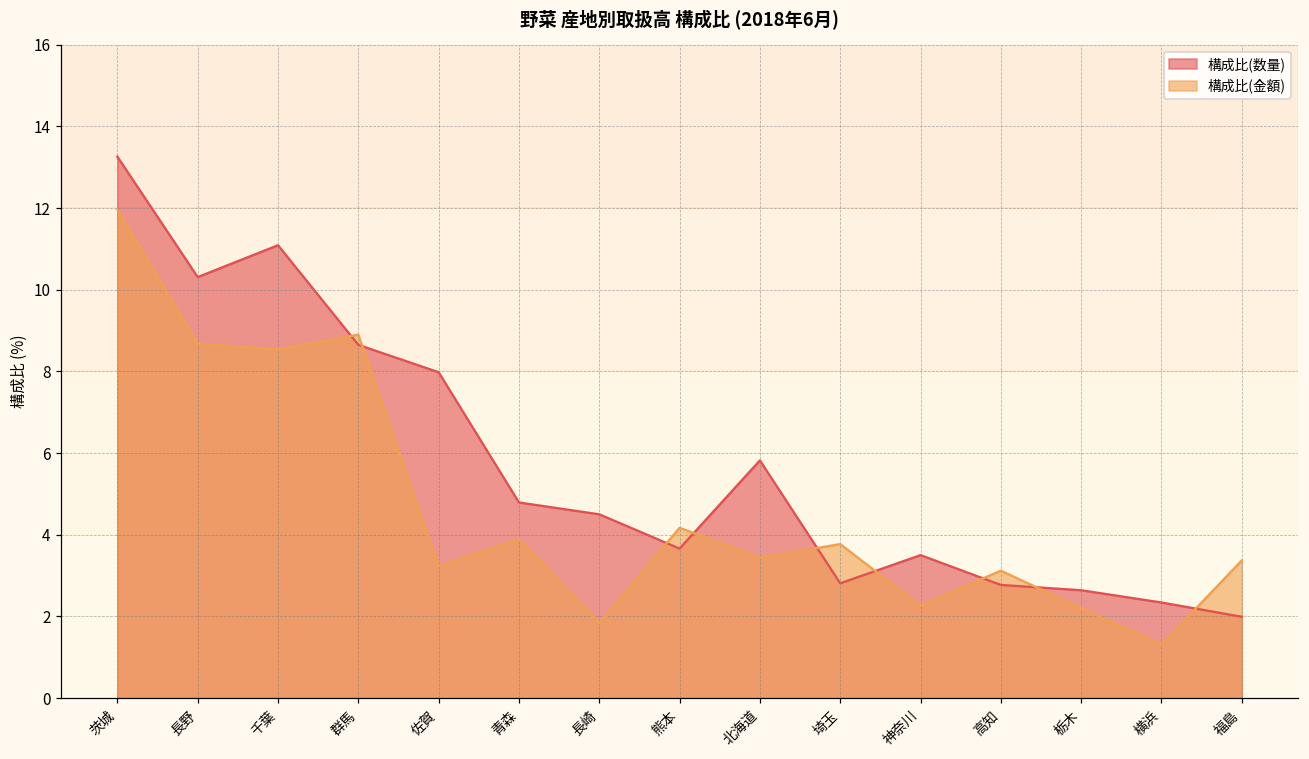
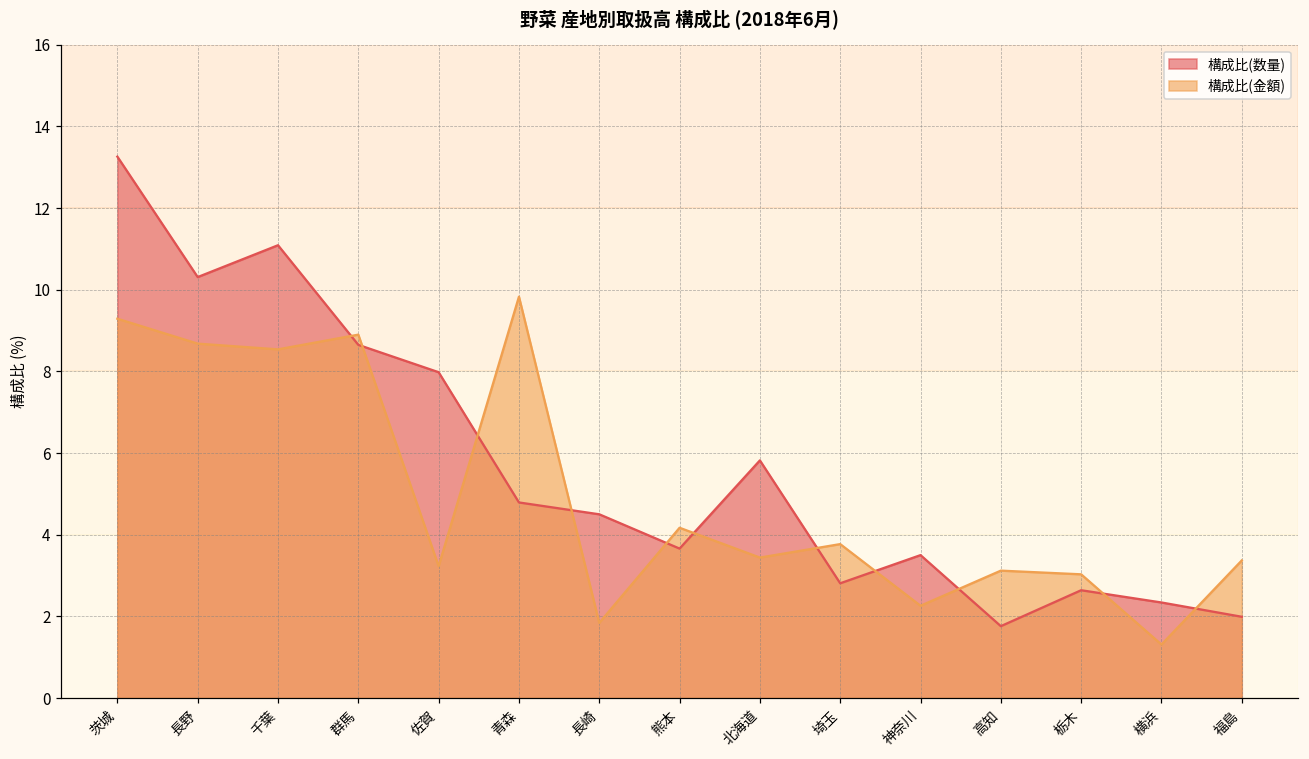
  {
    "構成比(数量)": {
      "茨城": 13.3,
      "長野": 10.3,
      "千葉": 11.1,
      "群馬": 8.7,
      "佐賀": 8.0,
      "青森": 4.8,
      "長崎": 4.5,
      "熊本": 3.7,
      "北海道": 5.8,
      "埼玉": 2.8,
      "神奈川": 3.5,
-     "高知": 2.8,
+     "高知": 1.8,
      "栃木": 2.6,
      "横浜": 2.3,
      "福島": 2.0
    },
    "構成比(金額)": {
-     "茨城": 12.0,
+     "茨城": 9.3,
      "長野": 8.7,
      "千葉": 8.5,
      "群馬": 8.9,
      "佐賀": 3.2,
-     "青森": 3.9,
+     "青森": 9.8,
      "長崎": 1.8,
      "熊本": 4.2,
      "北海道": 3.4,
      "埼玉": 3.8,
      "神奈川": 2.3,
      "高知": 3.1,
-     "栃木": 2.2,
+     "栃木": 3.0,
      "横浜": 1.3,
      "福島": 3.4
    }
  }
